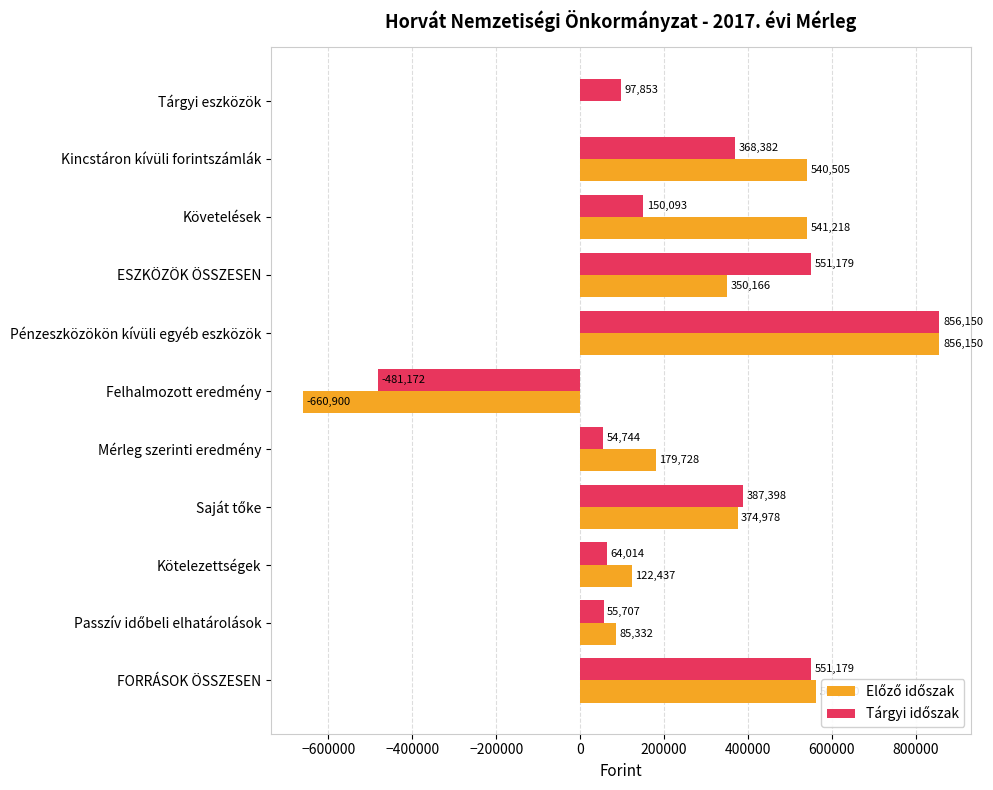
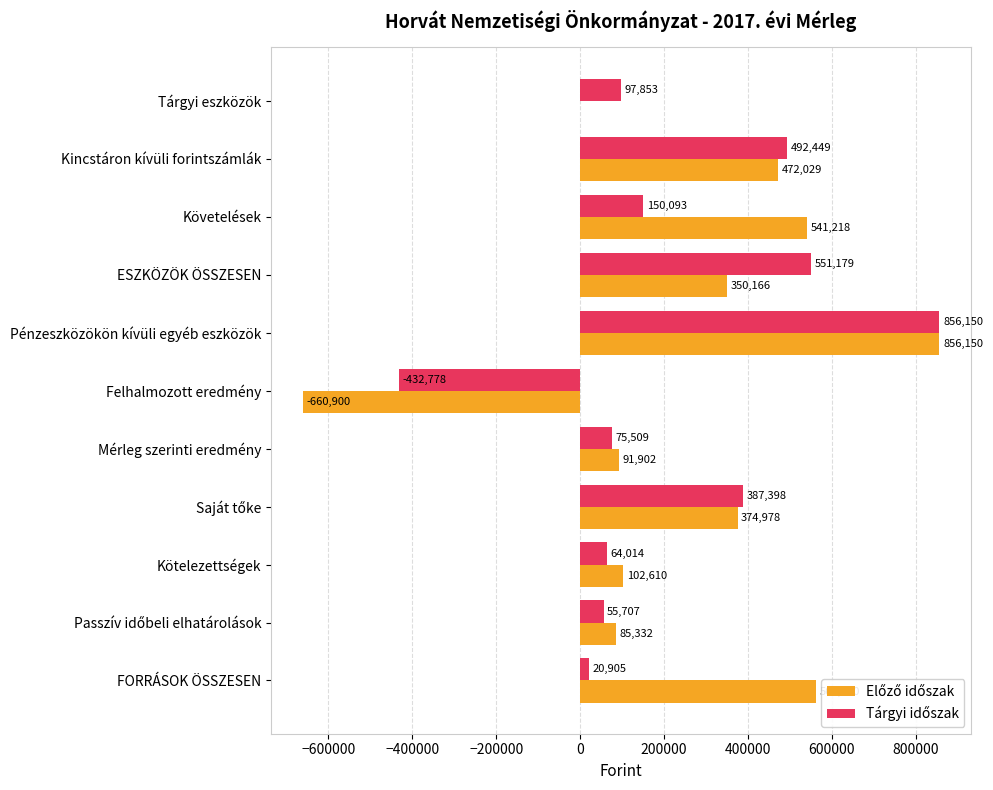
  {
    "Előző időszak": {
-     "Kincstáron kívüli forintszámlák": "540,505",
+     "Kincstáron kívüli forintszámlák": "472,029",
      "Követelések": "541,218",
      "ESZKÖZÖK ÖSSZESEN": "350,166",
      "Pénzeszközökön kívüli egyéb eszközök": "856,150",
      "Felhalmozott eredmény": "-660,900",
-     "Mérleg szerinti eredmény": "179,728",
+     "Mérleg szerinti eredmény": "91,902",
      "Saját tőke": "374,978",
-     "Kötelezettségek": "122,437",
+     "Kötelezettségek": "102,610",
      "Passzív időbeli elhatárolások": "85,332"
    },
    "Tárgyi időszak": {
      "Tárgyi eszközök": "97,853",
-     "Kincstáron kívüli forintszámlák": "368,382",
+     "Kincstáron kívüli forintszámlák": "492,449",
      "Követelések": "150,093",
      "ESZKÖZÖK ÖSSZESEN": "551,179",
      "Pénzeszközökön kívüli egyéb eszközök": "856,150",
-     "Felhalmozott eredmény": "-481,172",
-     "Mérleg szerinti eredmény": "54,744",
+     "Felhalmozott eredmény": "-432,778",
+     "Mérleg szerinti eredmény": "75,509",
      "Saját tőke": "387,398",
      "Kötelezettségek": "64,014",
      "Passzív időbeli elhatárolások": "55,707",
-     "FORRÁSOK ÖSSZESEN": "551,179"
+     "FORRÁSOK ÖSSZESEN": "20,905"
    }
  }
